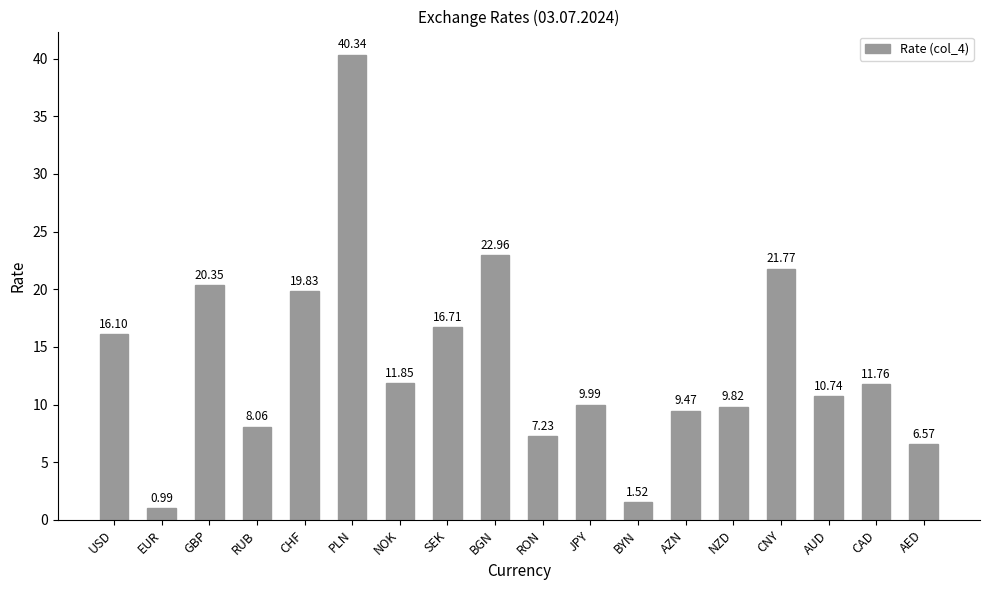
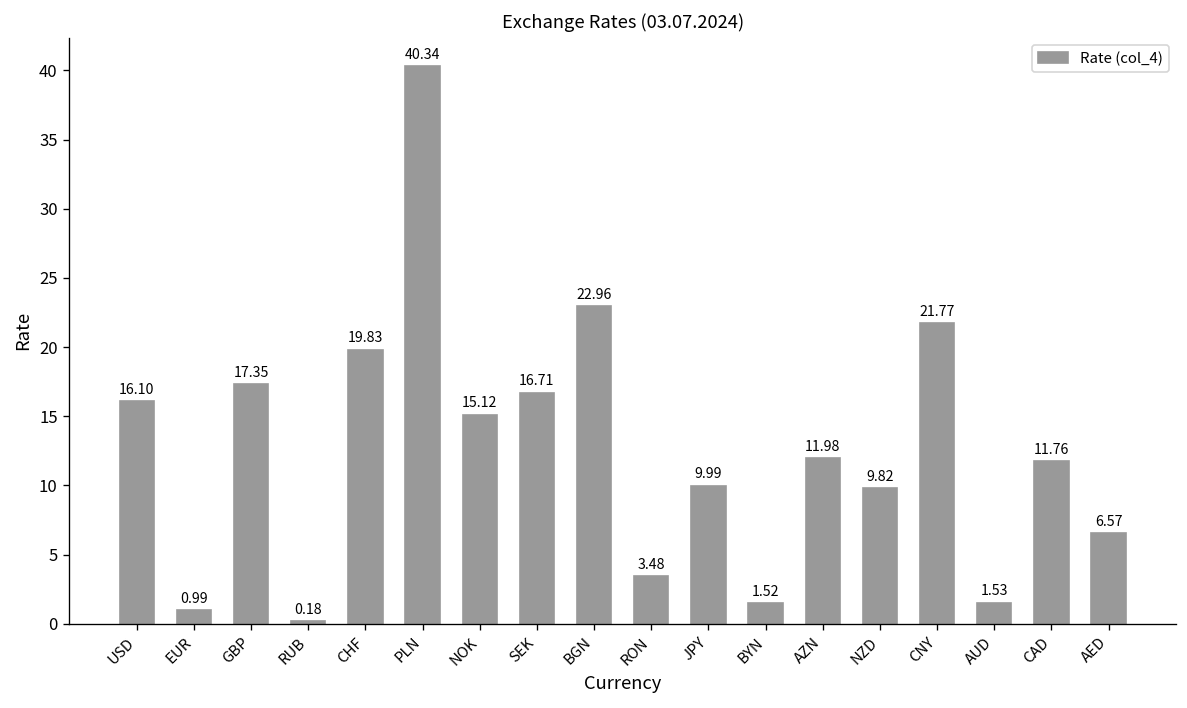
  {
    "USD": 16.10,
    "EUR": 0.99,
-   "GBP": 20.35,
-   "RUB": 8.06,
+   "GBP": 17.35,
+   "RUB": 0.18,
    "CHF": 19.83,
    "PLN": 40.34,
-   "NOK": 11.85,
+   "NOK": 15.12,
    "SEK": 16.71,
    "BGN": 22.96,
-   "RON": 7.23,
+   "RON": 3.48,
    "JPY": 9.99,
    "BYN": 1.52,
-   "AZN": 9.47,
+   "AZN": 11.98,
    "NZD": 9.82,
    "CNY": 21.77,
-   "AUD": 10.74,
+   "AUD": 1.53,
    "CAD": 11.76,
    "AED": 6.57
  }
